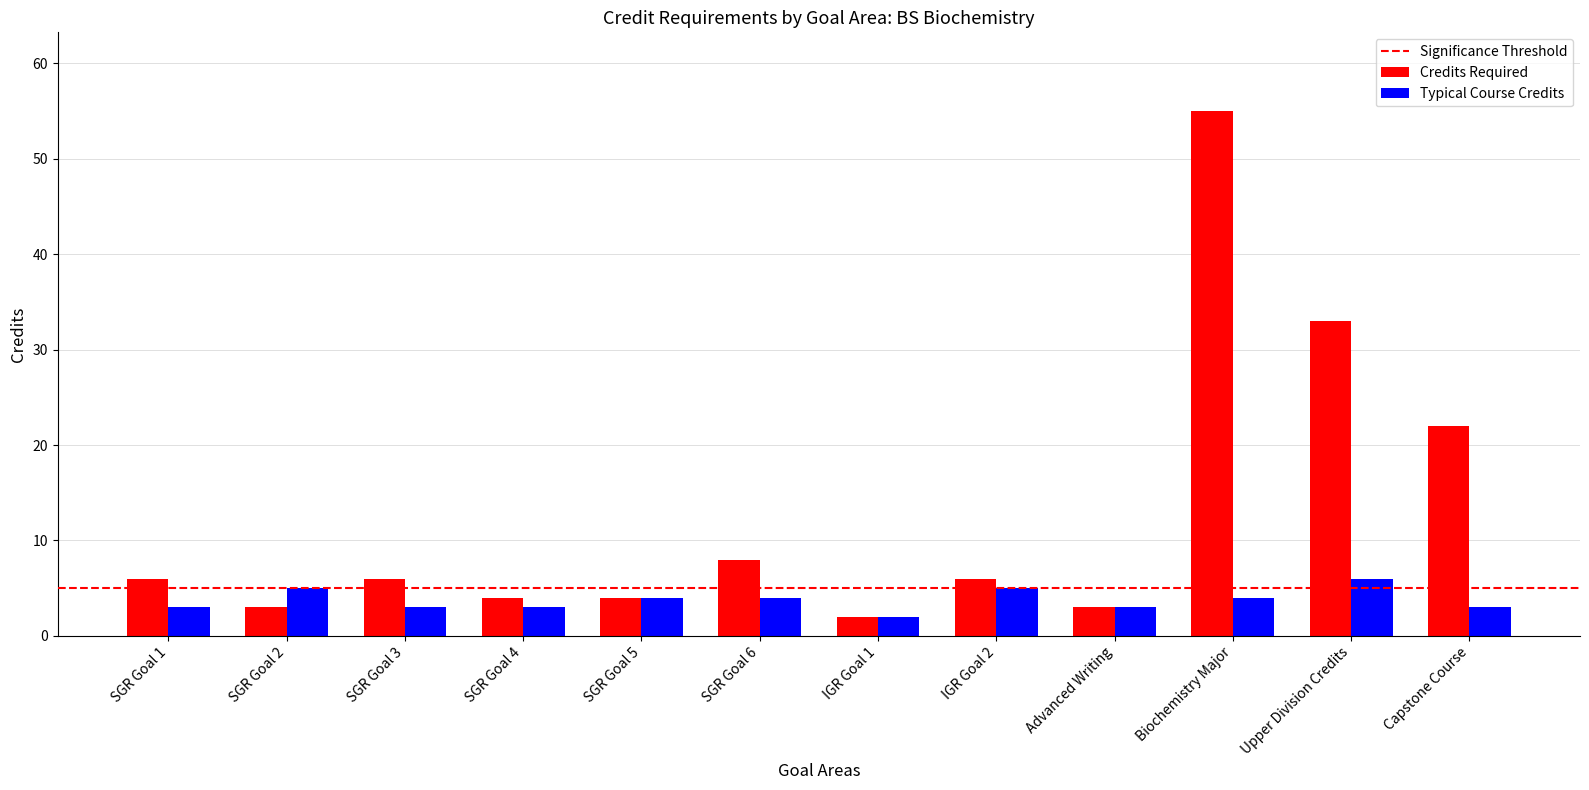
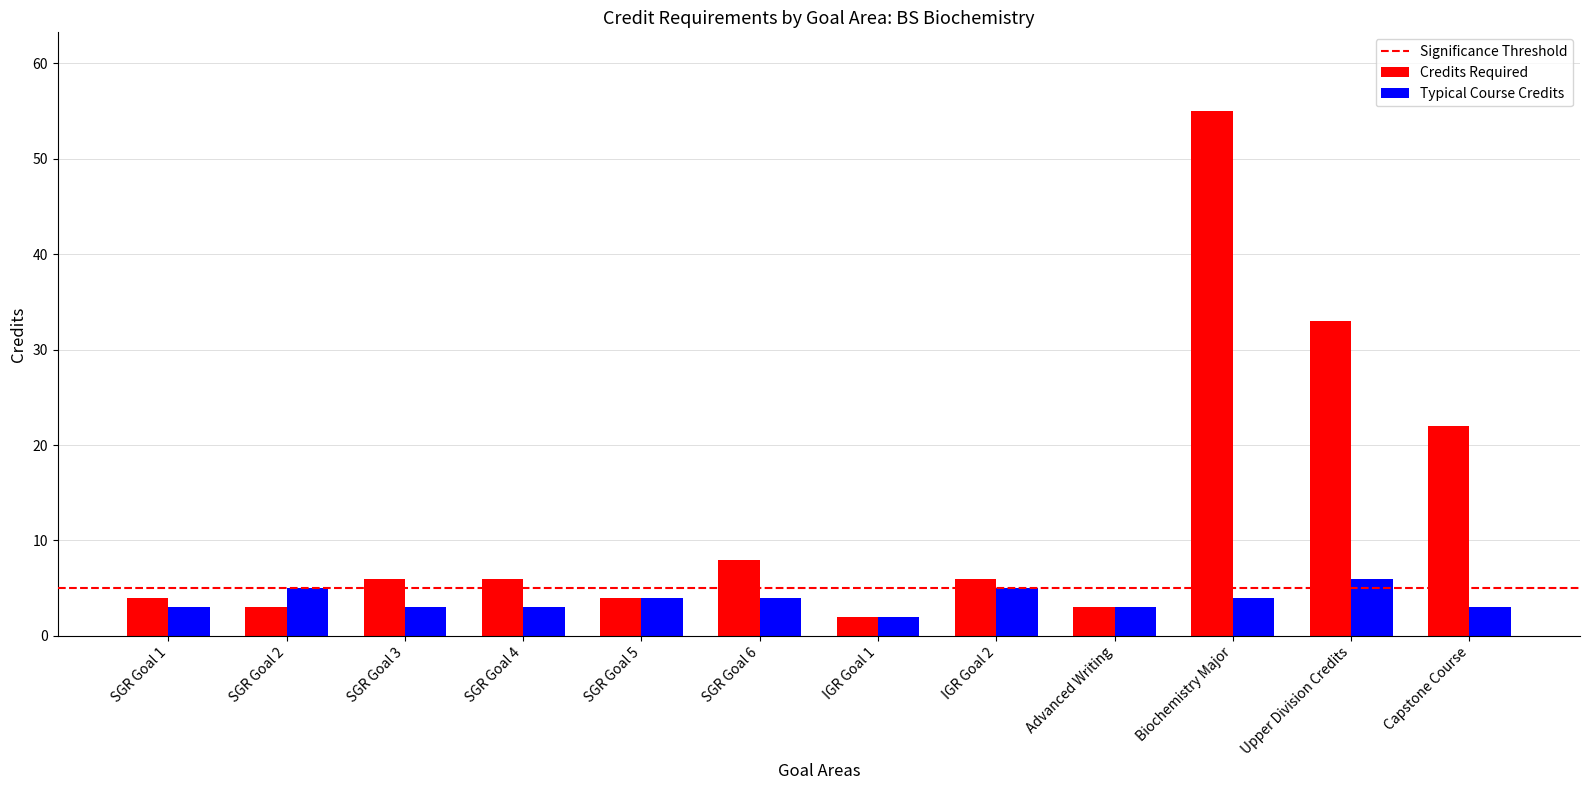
  {
    "Credits Required": {
-     "SGR Goal 1": 6,
+     "SGR Goal 1": 4,
      "SGR Goal 2": 3,
      "SGR Goal 3": 6,
-     "SGR Goal 4": 4,
+     "SGR Goal 4": 6,
      "SGR Goal 5": 4,
      "SGR Goal 6": 8,
      "IGR Goal 1": 2,
      "IGR Goal 2": 6,
      "Advanced Writing": 3,
      "Biochemistry Major": 55,
      "Upper Division Credits": 33,
      "Capstone Course": 22
    },
    "Typical Course Credits": {
      "SGR Goal 1": 3,
      "SGR Goal 2": 5,
      "SGR Goal 3": 3,
      "SGR Goal 4": 3,
      "SGR Goal 5": 4,
      "SGR Goal 6": 4,
      "IGR Goal 1": 2,
      "IGR Goal 2": 5,
      "Advanced Writing": 3,
      "Biochemistry Major": 4,
      "Upper Division Credits": 6,
      "Capstone Course": 3
    }
  }
